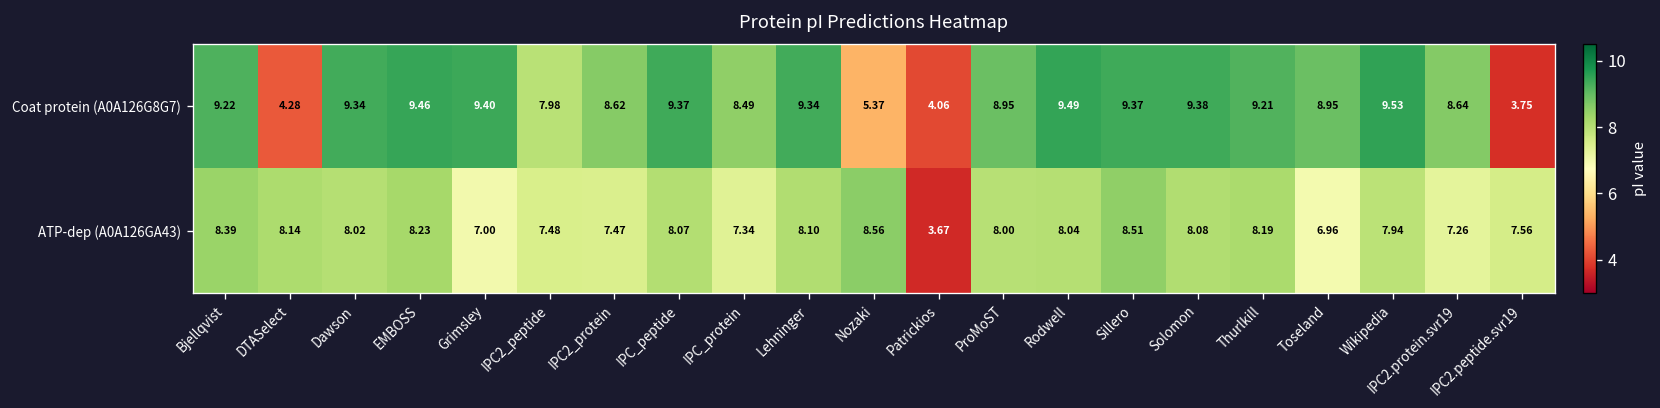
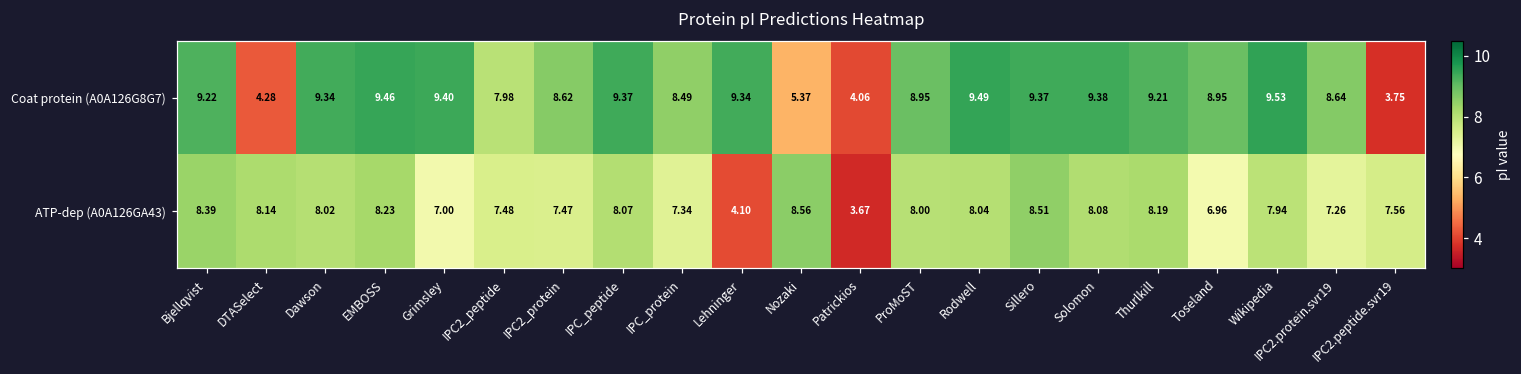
  {
    "Coat protein (A0A126G8G7)": {
      "Bjellqvist": 9.22,
      "DTASelect": 4.28,
      "Dawson": 9.34,
      "EMBOSS": 9.46,
      "Grimsley": 9.40,
      "IPC2_peptide": 7.98,
      "IPC2_protein": 8.62,
      "IPC_peptide": 9.37,
      "IPC_protein": 8.49,
      "Lehninger": 9.34,
      "Nozaki": 5.37,
      "Patrickios": 4.06,
      "ProMoST": 8.95,
      "Rodwell": 9.49,
      "Sillero": 9.37,
      "Solomon": 9.38,
      "Thurlkill": 9.21,
      "Toseland": 8.95,
      "Wikipedia": 9.53,
      "IPC2.protein.svr19": 8.64,
      "IPC2.peptide.svr19": 3.75
    },
    "ATP-dep (A0A126GA43)": {
      "Bjellqvist": 8.39,
      "DTASelect": 8.14,
      "Dawson": 8.02,
      "EMBOSS": 8.23,
      "Grimsley": 7.00,
      "IPC2_peptide": 7.48,
      "IPC2_protein": 7.47,
      "IPC_peptide": 8.07,
      "IPC_protein": 7.34,
-     "Lehninger": 8.10,
+     "Lehninger": 4.10,
      "Nozaki": 8.56,
      "Patrickios": 3.67,
      "ProMoST": 8.00,
      "Rodwell": 8.04,
      "Sillero": 8.51,
      "Solomon": 8.08,
      "Thurlkill": 8.19,
      "Toseland": 6.96,
      "Wikipedia": 7.94,
      "IPC2.protein.svr19": 7.26,
      "IPC2.peptide.svr19": 7.56
    }
  }
